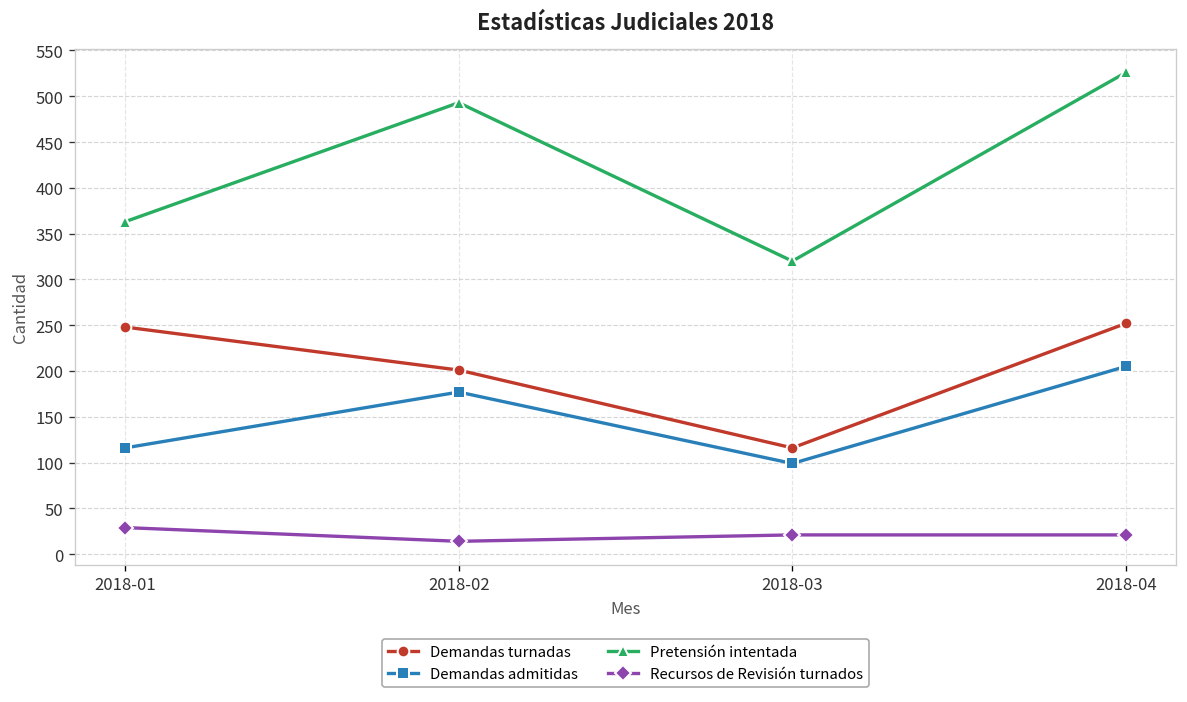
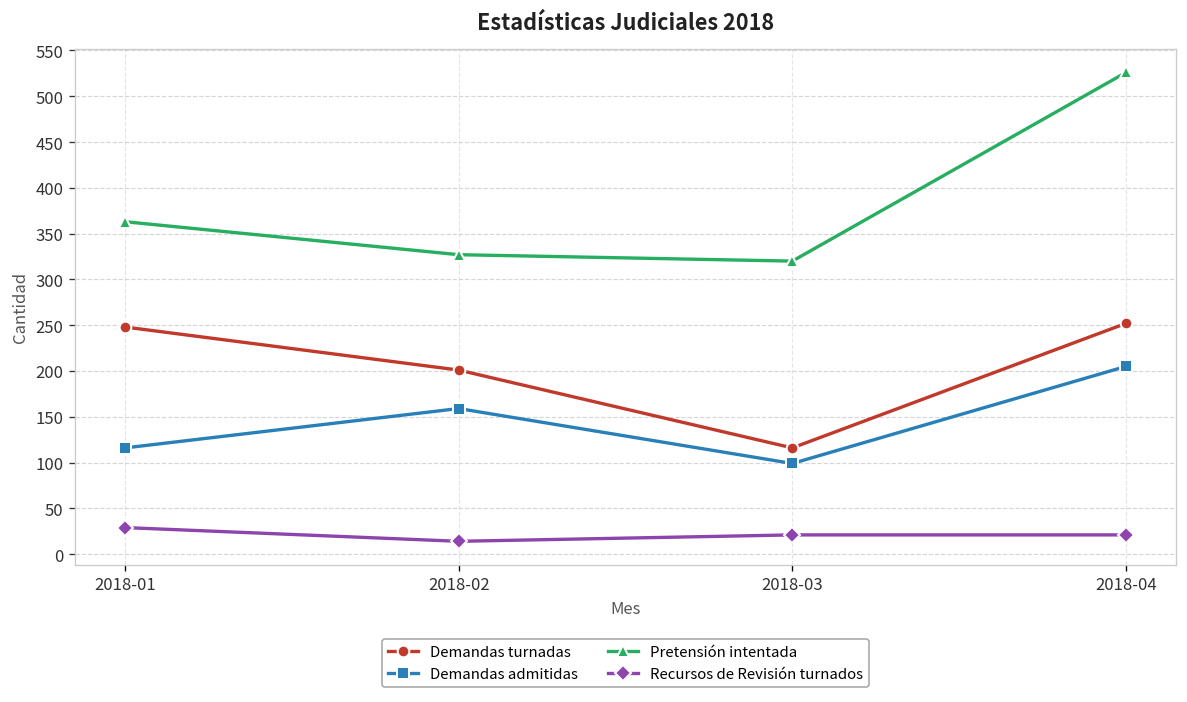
  {
    "Demandas turnadas": {
      "2018-01": 250,
      "2018-02": 200,
      "2018-03": 120,
      "2018-04": 250
    },
    "Demandas admitidas": {
      "2018-01": 120,
-     "2018-02": 180,
+     "2018-02": 160,
      "2018-03": 100,
      "2018-04": 210
    },
    "Pretensión intentada": {
      "2018-01": 360,
-     "2018-02": 490,
+     "2018-02": 330,
      "2018-03": 320,
      "2018-04": 530
    },
    "Recursos de Revisión turnados": {
      "2018-01": 30,
      "2018-02": 10,
      "2018-03": 20,
      "2018-04": 20
    }
  }
